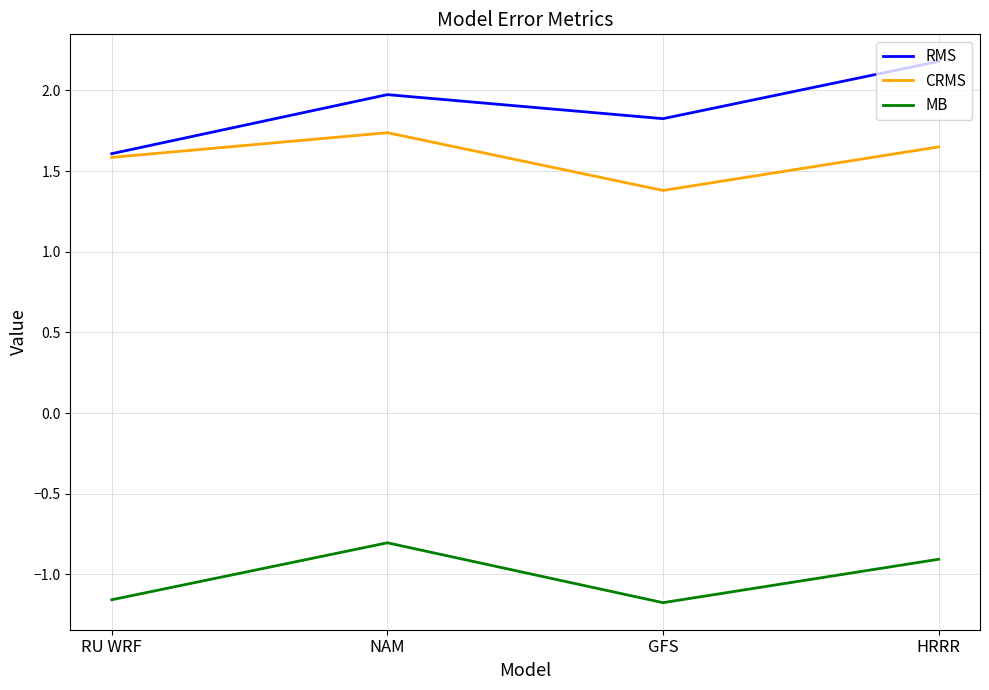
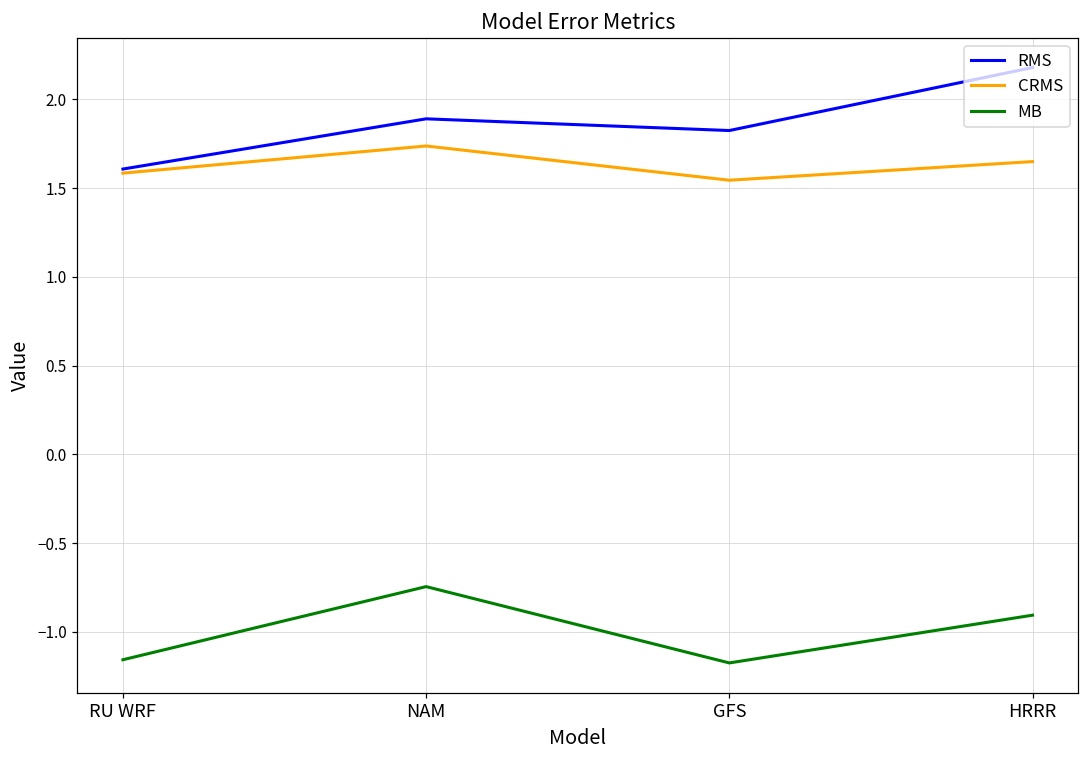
  {
    "RMS": {
      "RU WRF": 1.61,
-     "NAM": 1.97,
+     "NAM": 1.89,
      "GFS": 1.83
    },
    "CRMS": {
      "RU WRF": 1.59,
      "NAM": 1.74,
-     "GFS": 1.38,
+     "GFS": 1.55,
      "HRRR": 1.65
    },
    "MB": {
      "RU WRF": -1.16,
-     "NAM": -0.80,
+     "NAM": -0.75,
      "GFS": -1.18,
      "HRRR": -0.91
    }
  }
